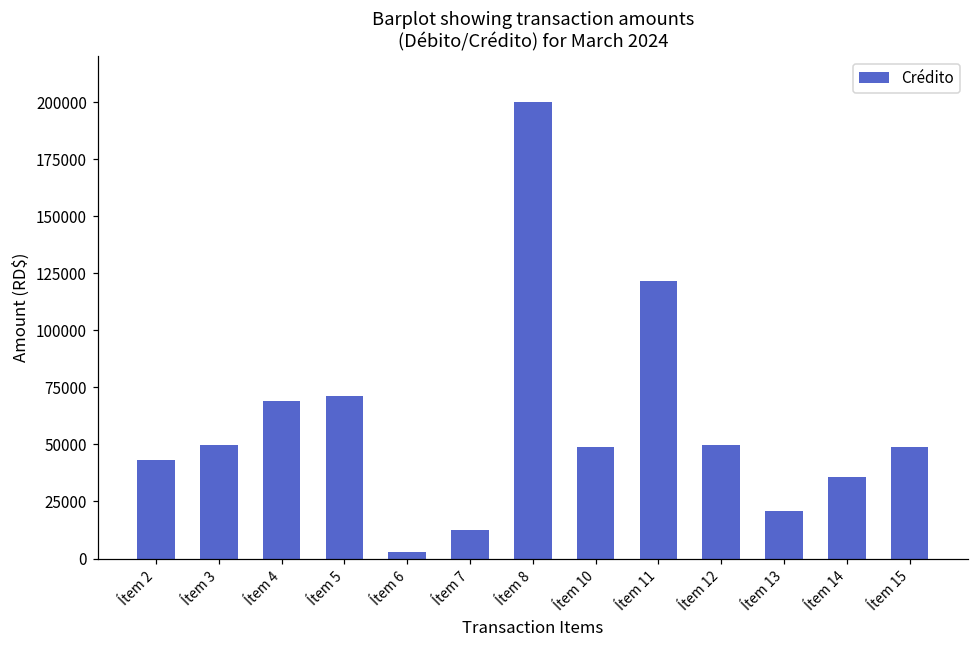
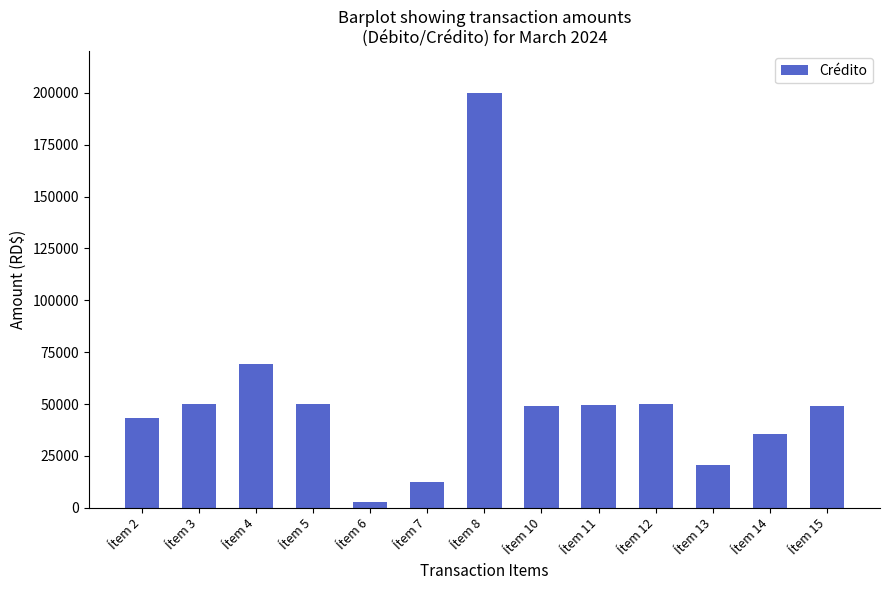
  {
    "Ítem 2": 43000,
    "Ítem 3": 50000,
    "Ítem 4": 69000,
-   "Ítem 5": 71000,
+   "Ítem 5": 50000,
    "Ítem 6": 3000,
    "Ítem 7": 13000,
    "Ítem 8": 200000,
    "Ítem 10": 49000,
-   "Ítem 11": 122000,
+   "Ítem 11": 49000,
    "Ítem 12": 50000,
    "Ítem 13": 21000,
    "Ítem 14": 36000,
    "Ítem 15": 49000
  }
